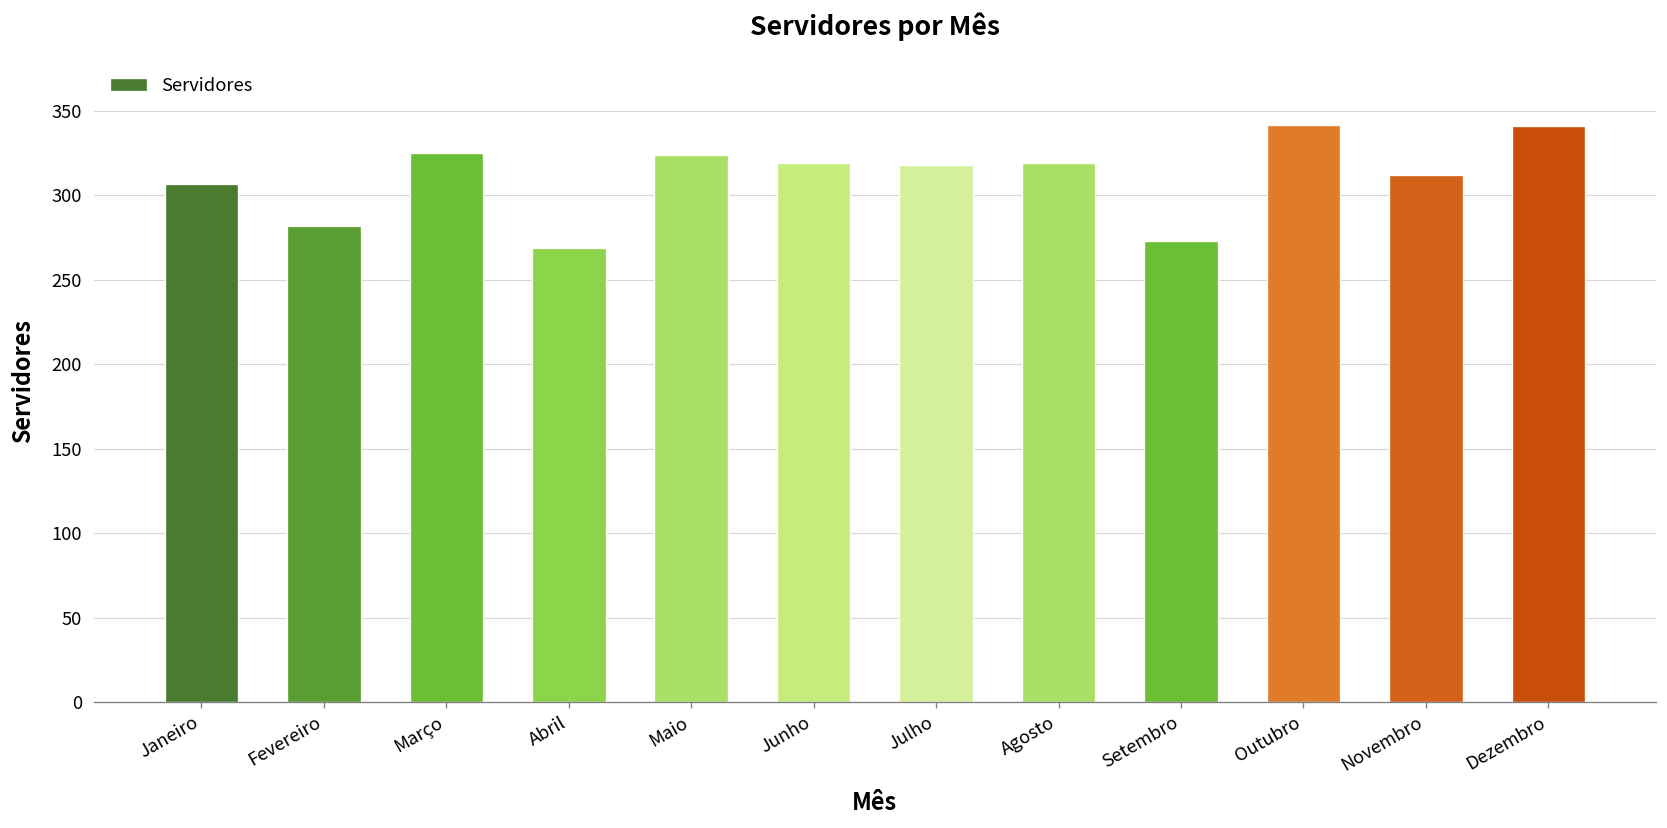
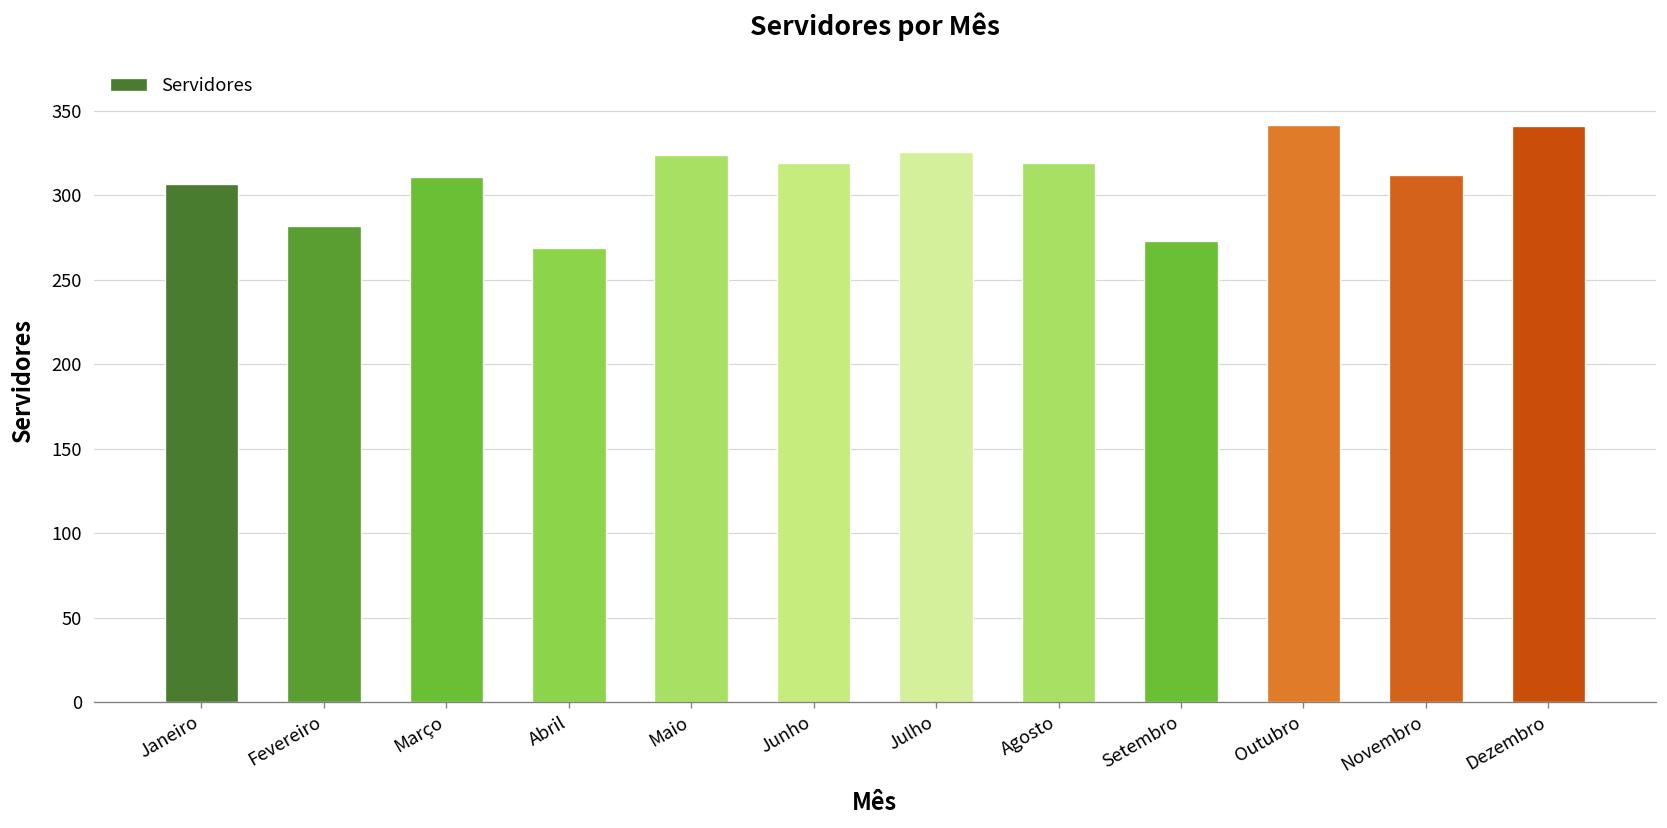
  {
    "Janeiro": 307,
    "Fevereiro": 282,
-   "Março": 325,
+   "Março": 311,
    "Abril": 269,
    "Maio": 324,
    "Junho": 319,
-   "Julho": 318,
+   "Julho": 326,
    "Agosto": 319,
    "Setembro": 273,
    "Outubro": 342,
    "Novembro": 312,
    "Dezembro": 341
  }
